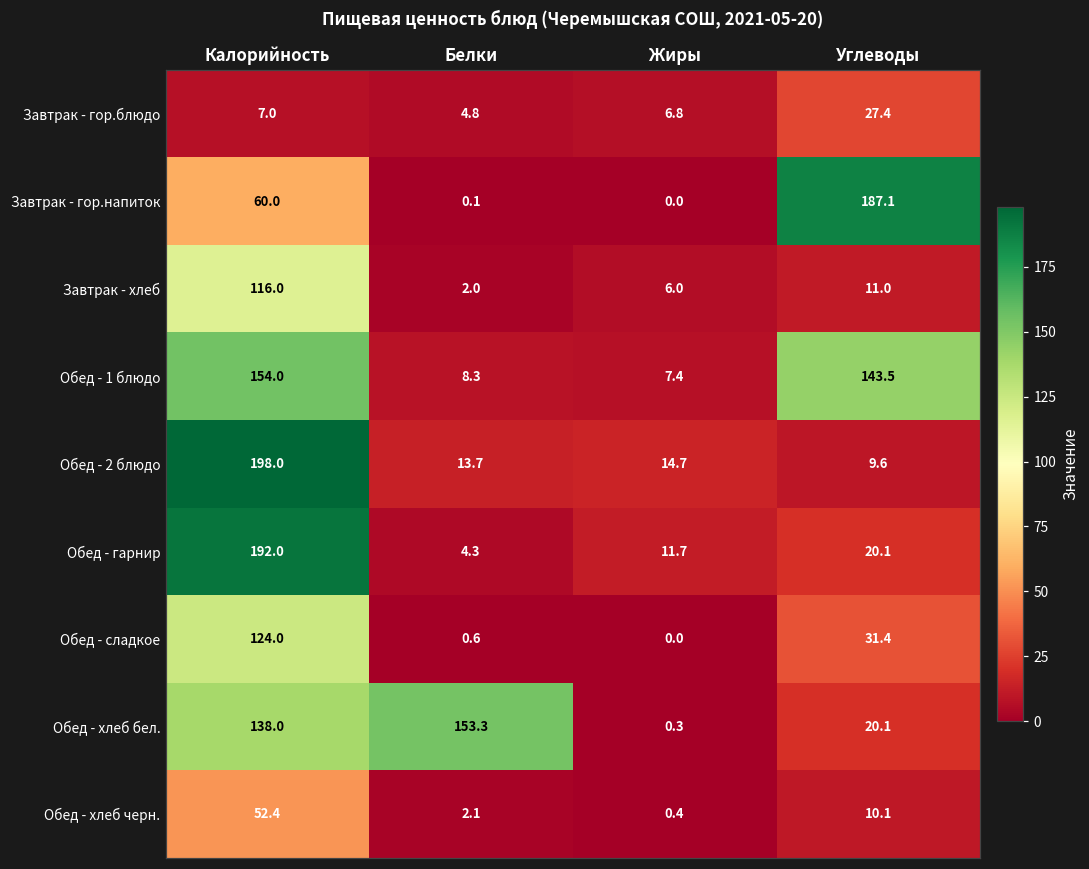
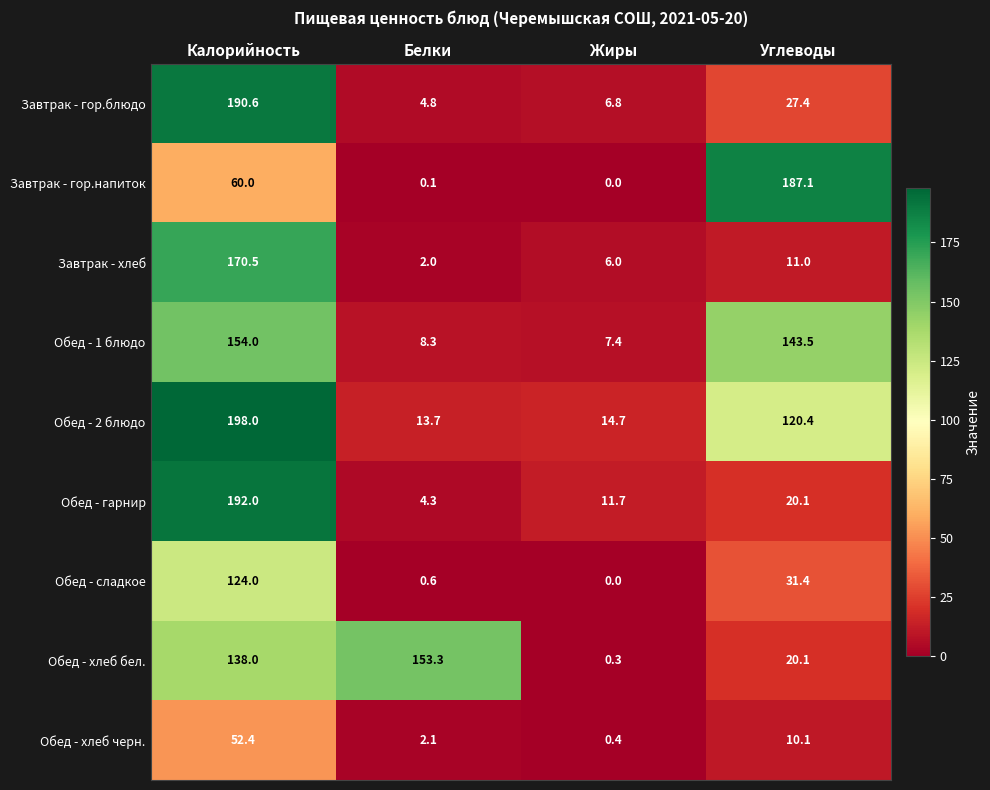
  {
    "Завтрак - гор.блюдо": {
-     "Калорийность": 7.0,
+     "Калорийность": 190.6,
      "Белки": 4.8,
      "Жиры": 6.8,
      "Углеводы": 27.4
    },
    "Завтрак - гор.напиток": {
      "Калорийность": 60.0,
      "Белки": 0.1,
      "Жиры": 0.0,
      "Углеводы": 187.1
    },
    "Завтрак - хлеб": {
-     "Калорийность": 116.0,
+     "Калорийность": 170.5,
      "Белки": 2.0,
      "Жиры": 6.0,
      "Углеводы": 11.0
    },
    "Обед - 1 блюдо": {
      "Калорийность": 154.0,
      "Белки": 8.3,
      "Жиры": 7.4,
      "Углеводы": 143.5
    },
    "Обед - 2 блюдо": {
      "Калорийность": 198.0,
      "Белки": 13.7,
      "Жиры": 14.7,
-     "Углеводы": 9.6
+     "Углеводы": 120.4
    },
    "Обед - гарнир": {
      "Калорийность": 192.0,
      "Белки": 4.3,
      "Жиры": 11.7,
      "Углеводы": 20.1
    },
    "Обед - сладкое": {
      "Калорийность": 124.0,
      "Белки": 0.6,
      "Жиры": 0.0,
      "Углеводы": 31.4
    },
    "Обед - хлеб бел.": {
      "Калорийность": 138.0,
      "Белки": 153.3,
      "Жиры": 0.3,
      "Углеводы": 20.1
    },
    "Обед - хлеб черн.": {
      "Калорийность": 52.4,
      "Белки": 2.1,
      "Жиры": 0.4,
      "Углеводы": 10.1
    }
  }
